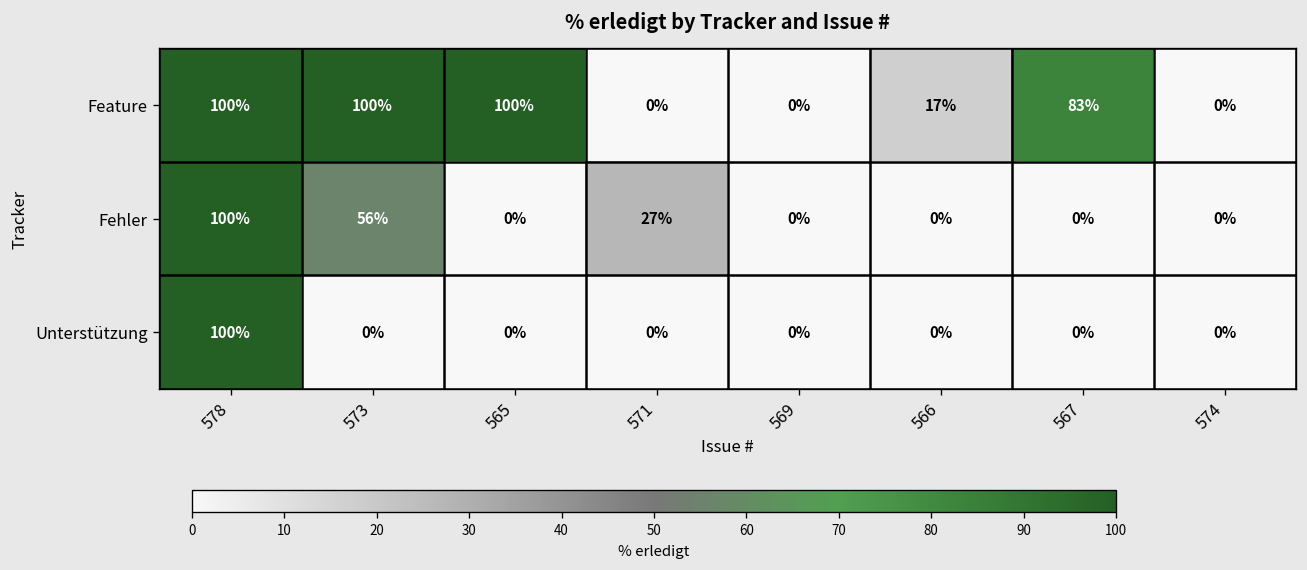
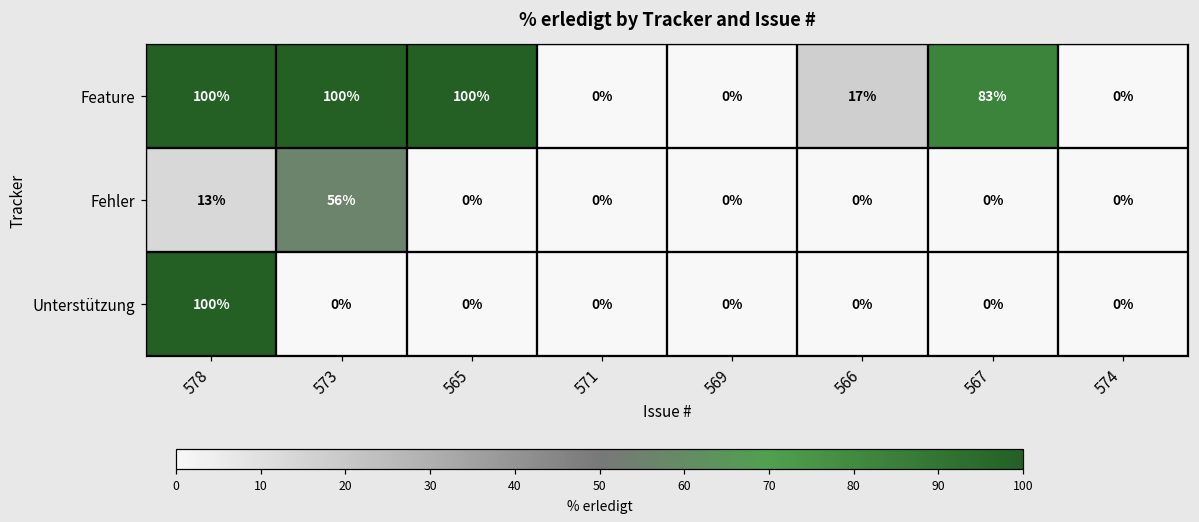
  {
    "Feature": {
      "578": "100%",
      "573": "100%",
      "565": "100%",
      "571": "0%",
      "569": "0%",
      "566": "17%",
      "567": "83%",
      "574": "0%"
    },
    "Fehler": {
-     "578": "100%",
+     "578": "13%",
      "573": "56%",
      "565": "0%",
-     "571": "27%",
+     "571": "0%",
      "569": "0%",
      "566": "0%",
      "567": "0%",
      "574": "0%"
    },
    "Unterstützung": {
      "578": "100%",
      "573": "0%",
      "565": "0%",
      "571": "0%",
      "569": "0%",
      "566": "0%",
      "567": "0%",
      "574": "0%"
    }
  }
